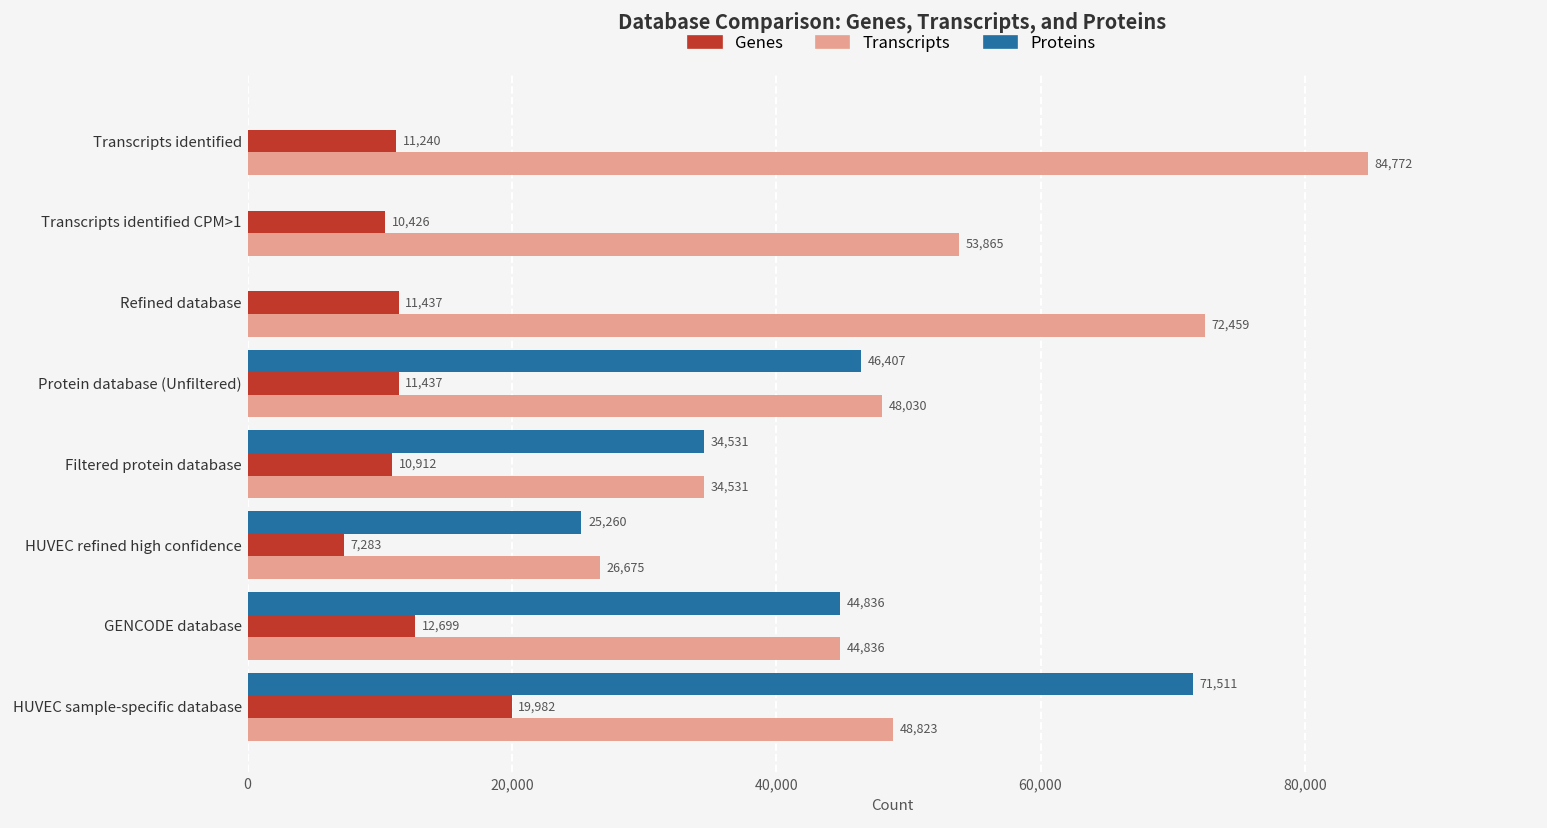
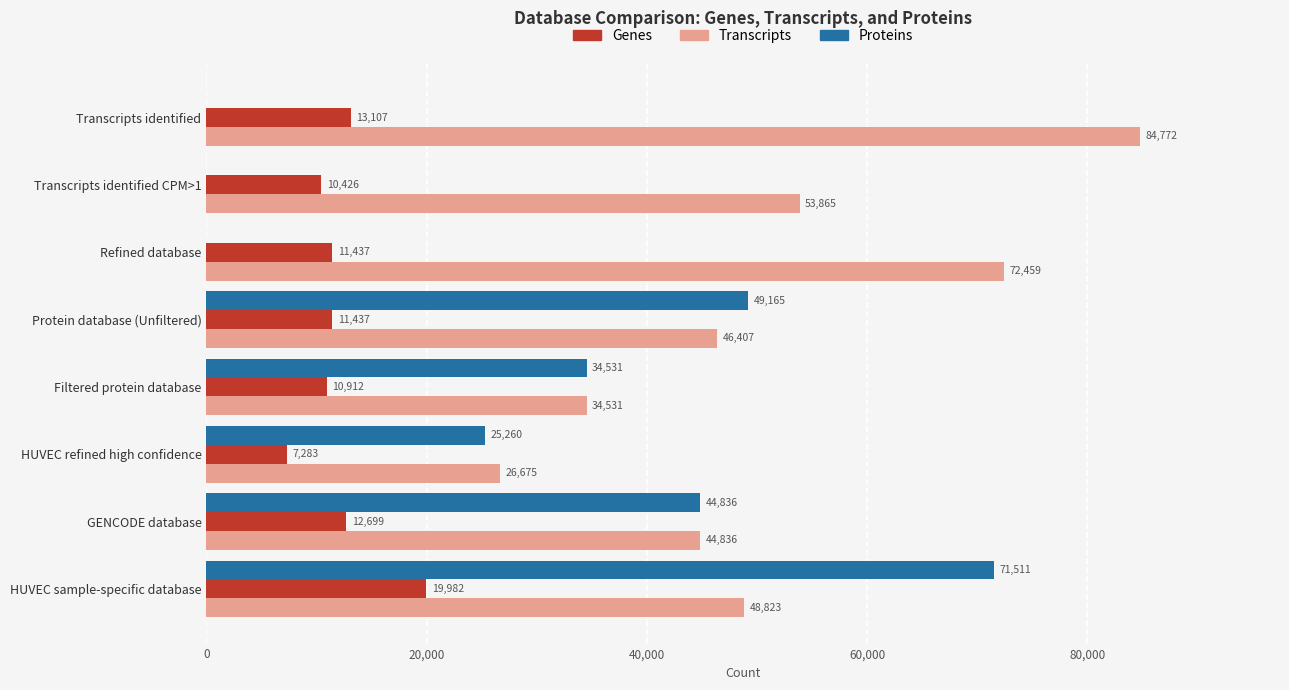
  {
    "Transcripts": {
      "Transcripts identified": "84,772",
      "Transcripts identified CPM>1": "53,865",
      "Refined database": "72,459",
-     "Protein database (Unfiltered)": "48,030",
+     "Protein database (Unfiltered)": "46,407",
      "Filtered protein database": "34,531",
      "HUVEC refined high confidence": "26,675",
      "GENCODE database": "44,836",
      "HUVEC sample-specific database": "48,823"
    },
    "Genes": {
-     "Transcripts identified": "11,240",
+     "Transcripts identified": "13,107",
      "Transcripts identified CPM>1": "10,426",
      "Refined database": "11,437",
      "Protein database (Unfiltered)": "11,437",
      "Filtered protein database": "10,912",
      "HUVEC refined high confidence": "7,283",
      "GENCODE database": "12,699",
      "HUVEC sample-specific database": "19,982"
    },
    "Proteins": {
-     "Protein database (Unfiltered)": "46,407",
+     "Protein database (Unfiltered)": "49,165",
      "Filtered protein database": "34,531",
      "HUVEC refined high confidence": "25,260",
      "GENCODE database": "44,836",
      "HUVEC sample-specific database": "71,511"
    }
  }
